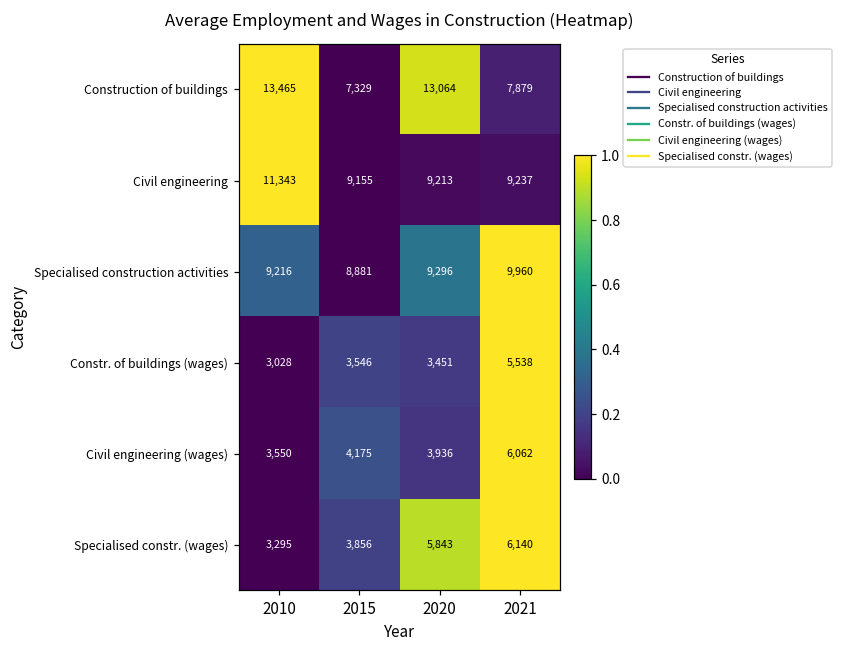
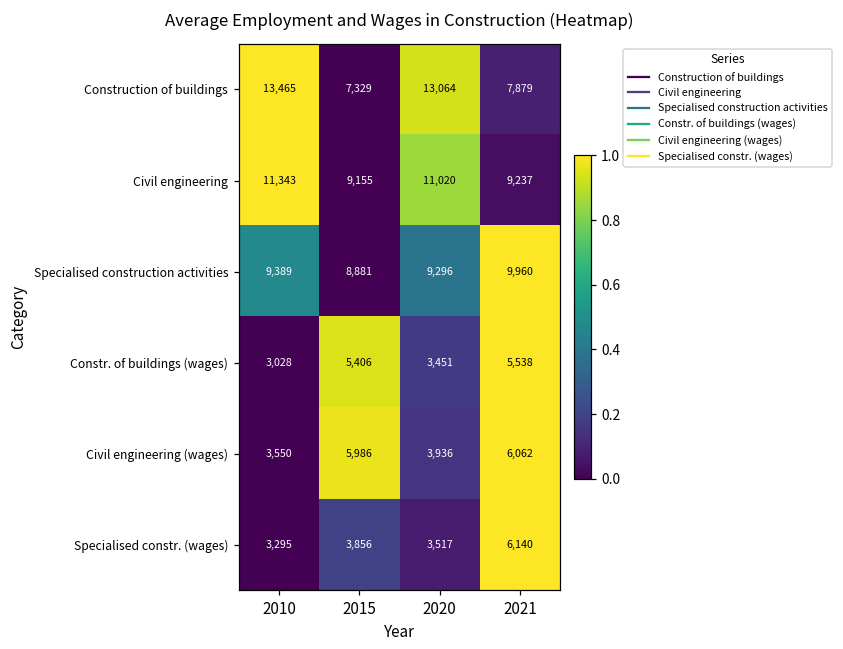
  {
    "Construction of buildings": {
      "2010": "13,465",
      "2015": "7,329",
      "2020": "13,064",
      "2021": "7,879"
    },
    "Civil engineering": {
      "2010": "11,343",
      "2015": "9,155",
-     "2020": "9,213",
+     "2020": "11,020",
      "2021": "9,237"
    },
    "Specialised construction activities": {
-     "2010": "9,216",
+     "2010": "9,389",
      "2015": "8,881",
      "2020": "9,296",
      "2021": "9,960"
    },
    "Constr. of buildings (wages)": {
      "2010": "3,028",
-     "2015": "3,546",
+     "2015": "5,406",
      "2020": "3,451",
      "2021": "5,538"
    },
    "Civil engineering (wages)": {
      "2010": "3,550",
-     "2015": "4,175",
+     "2015": "5,986",
      "2020": "3,936",
      "2021": "6,062"
    },
    "Specialised constr. (wages)": {
      "2010": "3,295",
      "2015": "3,856",
-     "2020": "5,843",
+     "2020": "3,517",
      "2021": "6,140"
    }
  }
